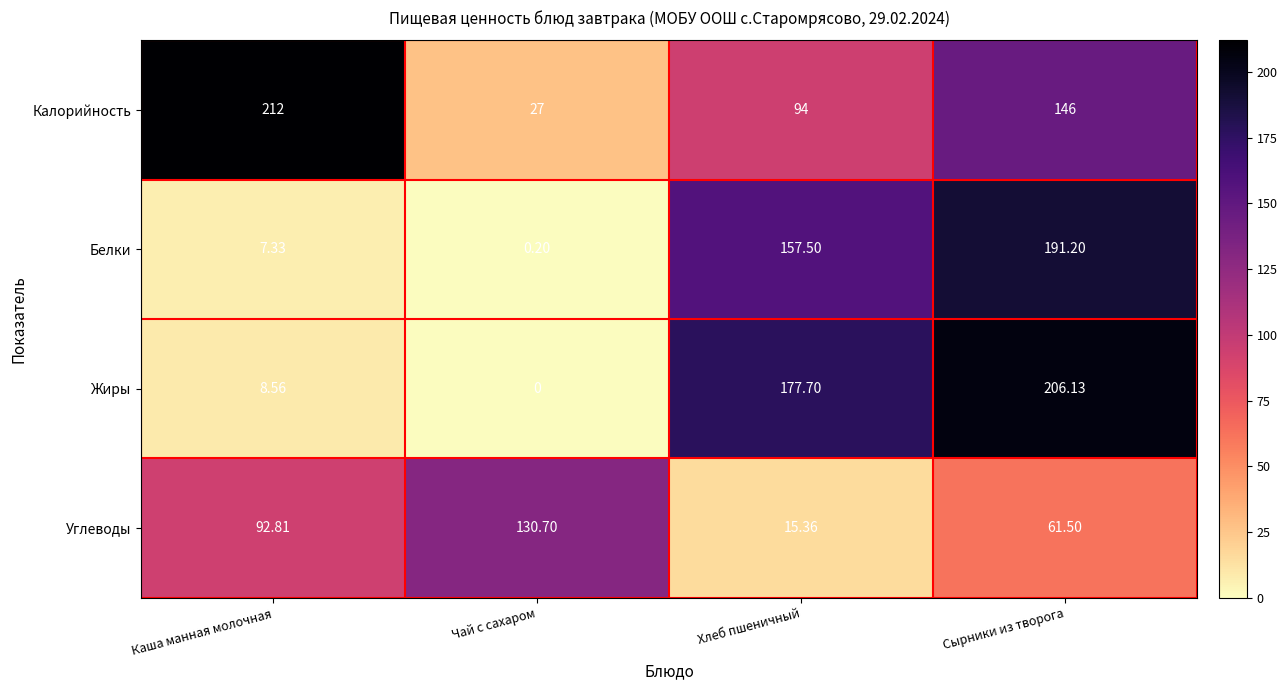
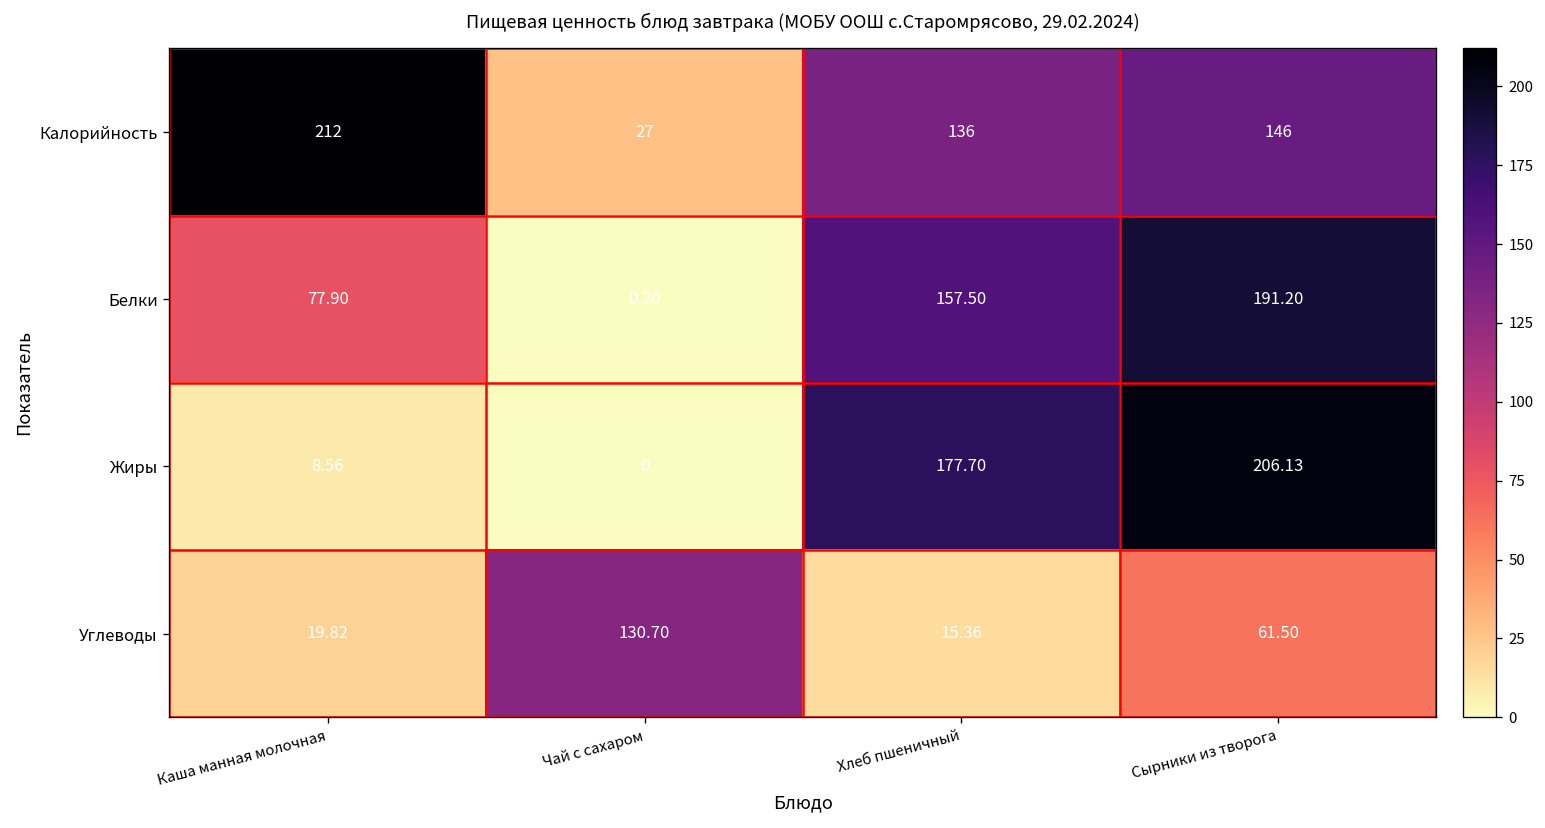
  {
    "Калорийность": {
      "Каша манная молочная": 212,
      "Чай с сахаром": 27,
-     "Хлеб пшеничный": 94,
+     "Хлеб пшеничный": 136,
      "Сырники из творога": 146
    },
    "Белки": {
-     "Каша манная молочная": 7.33,
+     "Каша манная молочная": 77.90,
      "Чай с сахаром": 0.20,
      "Хлеб пшеничный": 157.50,
      "Сырники из творога": 191.20
    },
    "Жиры": {
      "Каша манная молочная": 8.56,
      "Чай с сахаром": 0,
      "Хлеб пшеничный": 177.70,
      "Сырники из творога": 206.13
    },
    "Углеводы": {
-     "Каша манная молочная": 92.81,
+     "Каша манная молочная": 19.82,
      "Чай с сахаром": 130.70,
      "Хлеб пшеничный": 15.36,
      "Сырники из творога": 61.50
    }
  }
